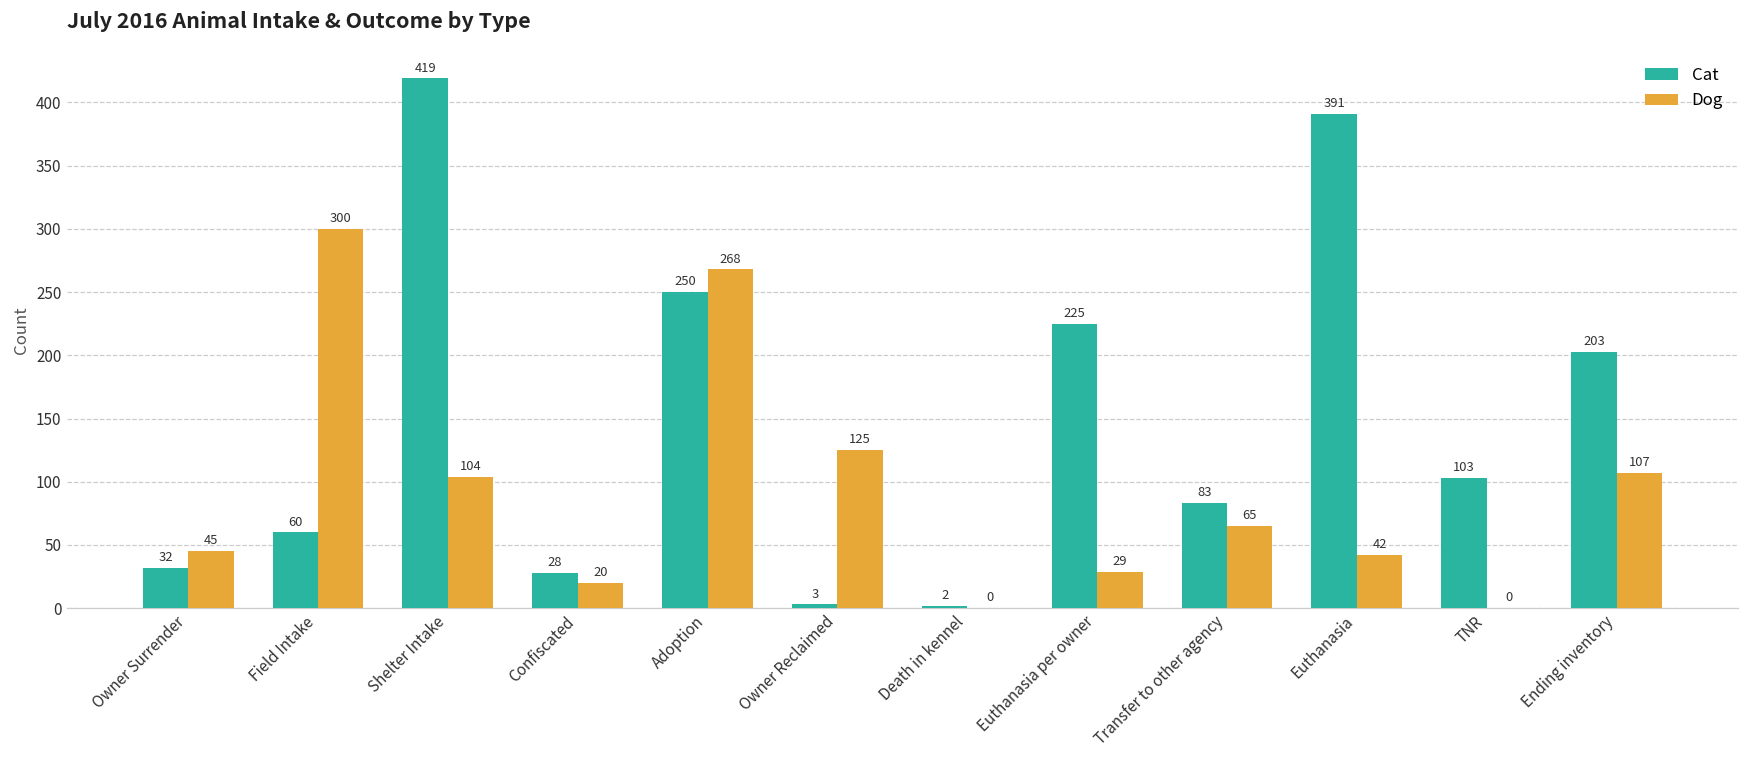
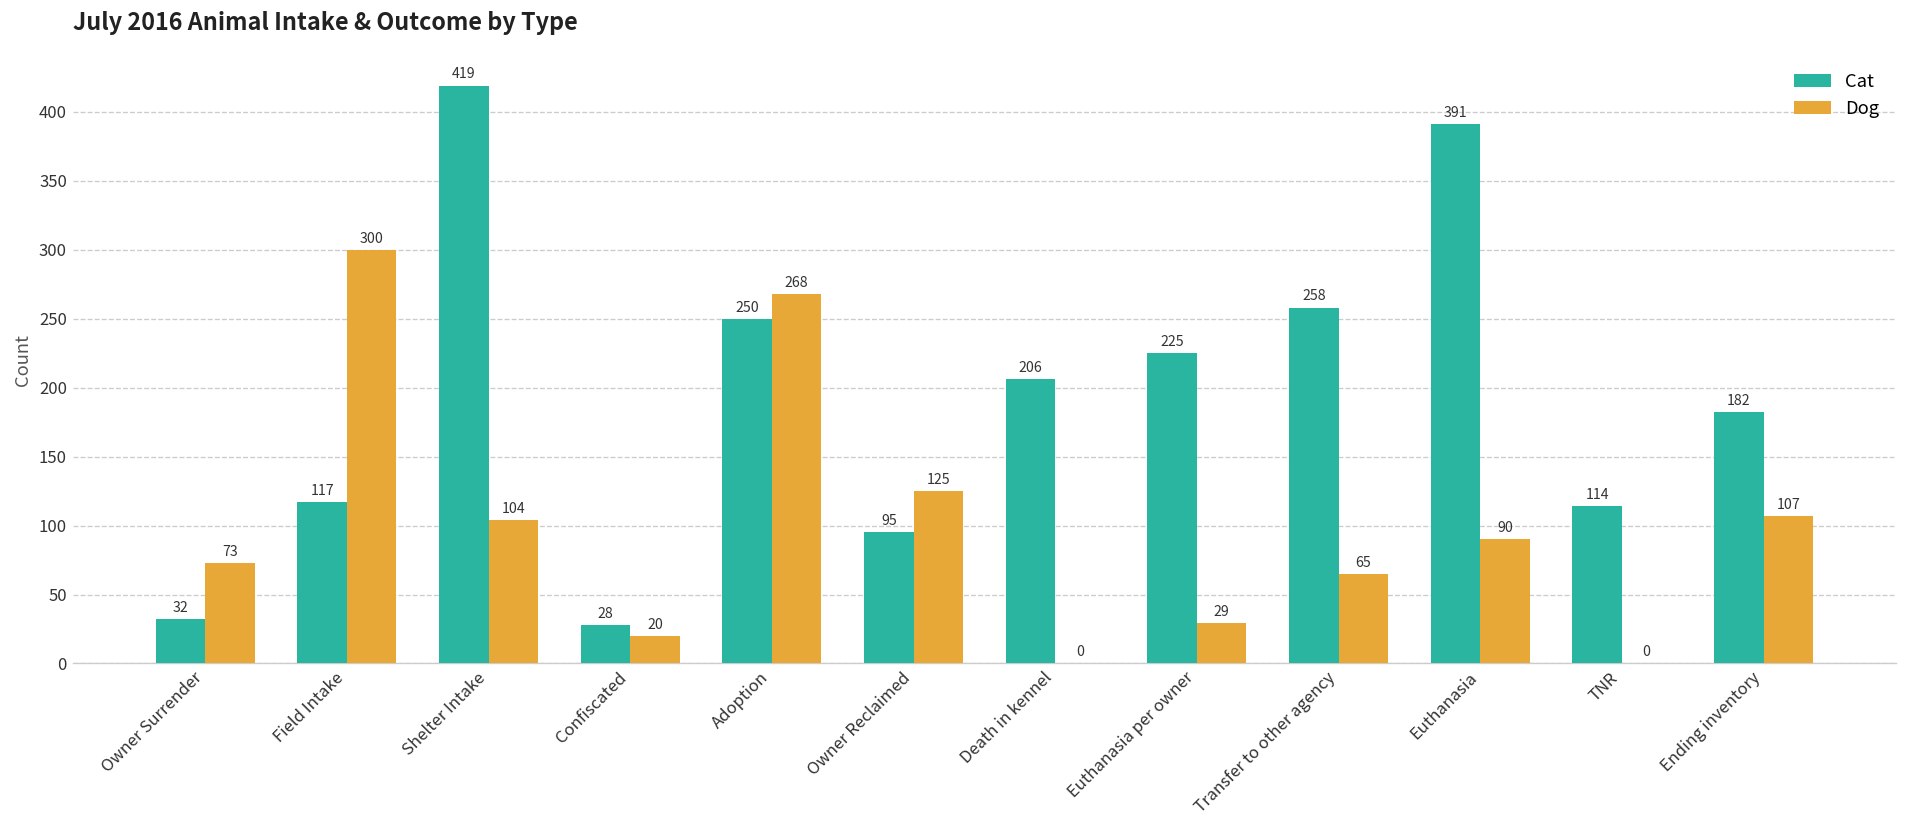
  {
    "Cat": {
      "Owner Surrender": 32,
-     "Field Intake": 60,
+     "Field Intake": 117,
      "Shelter Intake": 419,
      "Confiscated": 28,
      "Adoption": 250,
-     "Owner Reclaimed": 3,
-     "Death in kennel": 2,
+     "Owner Reclaimed": 95,
+     "Death in kennel": 206,
      "Euthanasia per owner": 225,
-     "Transfer to other agency": 83,
+     "Transfer to other agency": 258,
      "Euthanasia": 391,
-     "TNR": 103,
-     "Ending inventory": 203
+     "TNR": 114,
+     "Ending inventory": 182
    },
    "Dog": {
-     "Owner Surrender": 45,
+     "Owner Surrender": 73,
      "Field Intake": 300,
      "Shelter Intake": 104,
      "Confiscated": 20,
      "Adoption": 268,
      "Owner Reclaimed": 125,
      "Death in kennel": 0,
      "Euthanasia per owner": 29,
      "Transfer to other agency": 65,
-     "Euthanasia": 42,
+     "Euthanasia": 90,
      "TNR": 0,
      "Ending inventory": 107
    }
  }
